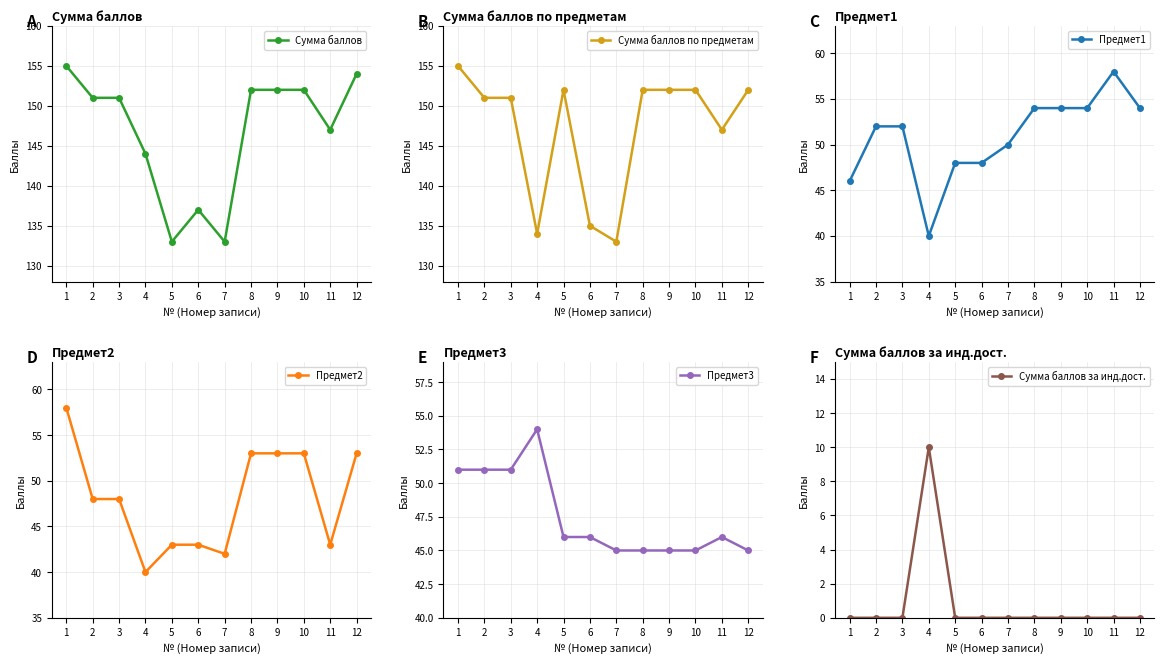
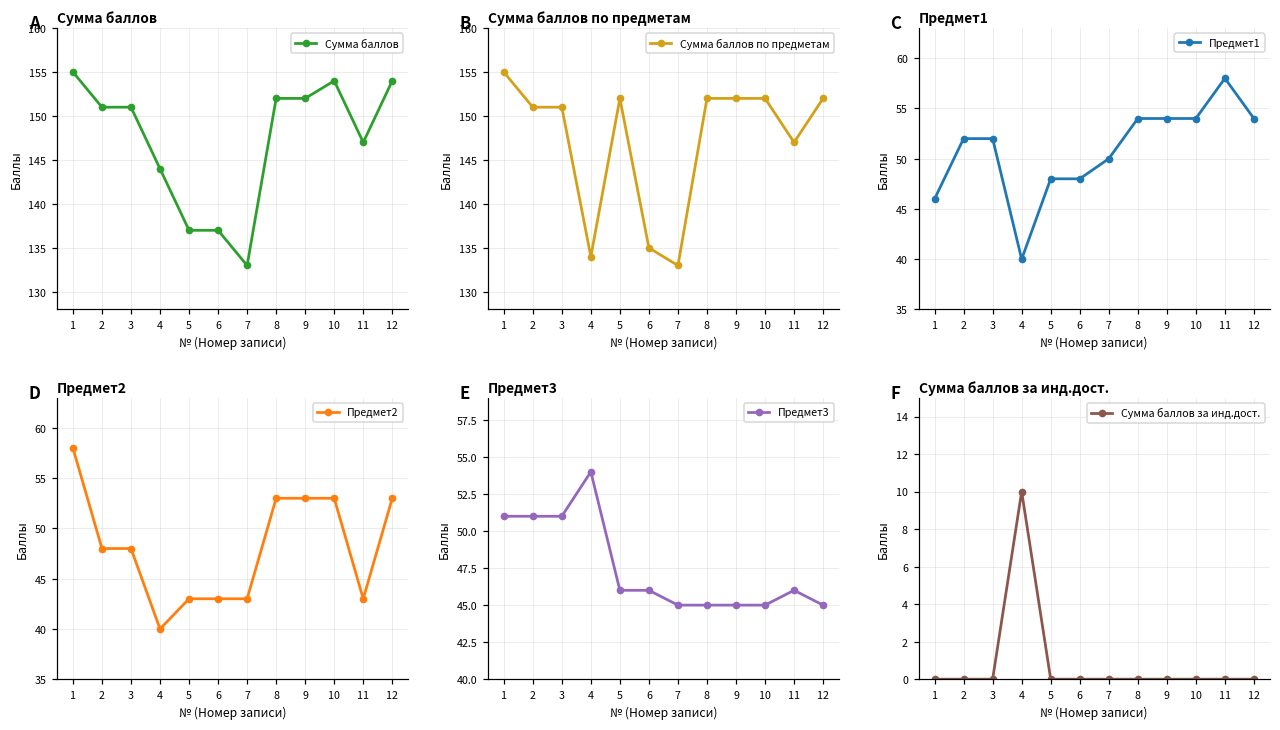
  {
    "Сумма баллов": {
      "1": 155,
      "2": 151,
      "3": 151,
      "4": 144,
-     "5": 133,
+     "5": 137,
      "6": 137,
      "7": 133,
      "8": 152,
      "9": 152,
-     "10": 152,
+     "10": 154,
      "11": 147,
      "12": 154
    },
    "Сумма баллов по предметам": {
      "1": 155,
      "2": 151,
      "3": 151,
      "4": 134,
      "5": 152,
      "6": 135,
      "7": 133,
      "8": 152,
      "9": 152,
      "10": 152,
      "11": 147,
      "12": 152
    },
    "Предмет1": {
      "1": 46,
      "2": 52,
      "3": 52,
      "4": 40,
      "5": 48,
      "6": 48,
      "7": 50,
      "8": 54,
      "9": 54,
      "10": 54,
      "11": 58,
      "12": 54
    },
    "Предмет2": {
      "1": 58,
      "2": 48,
      "3": 48,
      "4": 40,
      "5": 43,
      "6": 43,
-     "7": 42,
+     "7": 43,
      "8": 53,
      "9": 53,
      "10": 53,
      "11": 43,
      "12": 53
    },
    "Предмет3": {
      "1": 51.0,
      "2": 51.0,
      "3": 51.0,
      "4": 54.0,
      "5": 46.0,
      "6": 46.0,
      "7": 45.0,
      "8": 45.0,
      "9": 45.0,
      "10": 45.0,
      "11": 46.0,
      "12": 45.0
    },
    "Сумма баллов за инд.дост.": {
      "1": 0.0,
      "2": 0.0,
      "3": 0.0,
      "4": 10.0,
      "5": 0.0,
      "6": 0.0,
      "7": 0.0,
      "8": 0.0,
      "9": 0.0,
      "10": 0.0,
      "11": 0.0,
      "12": 0.0
    }
  }
